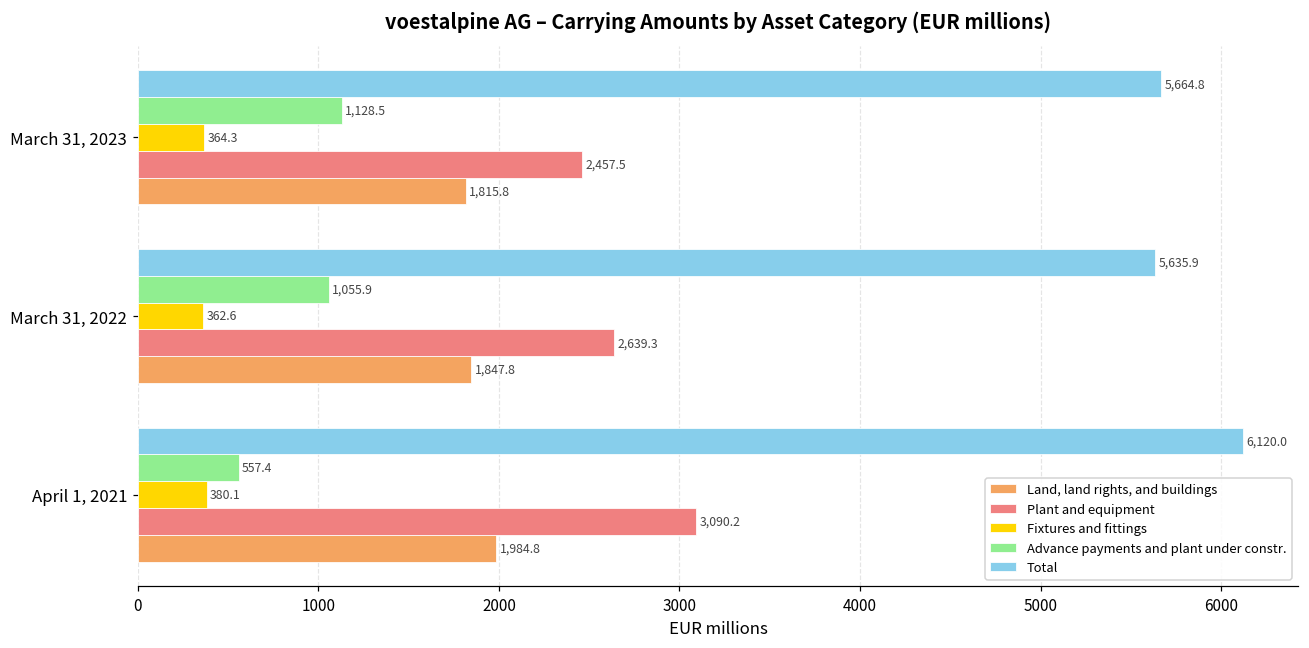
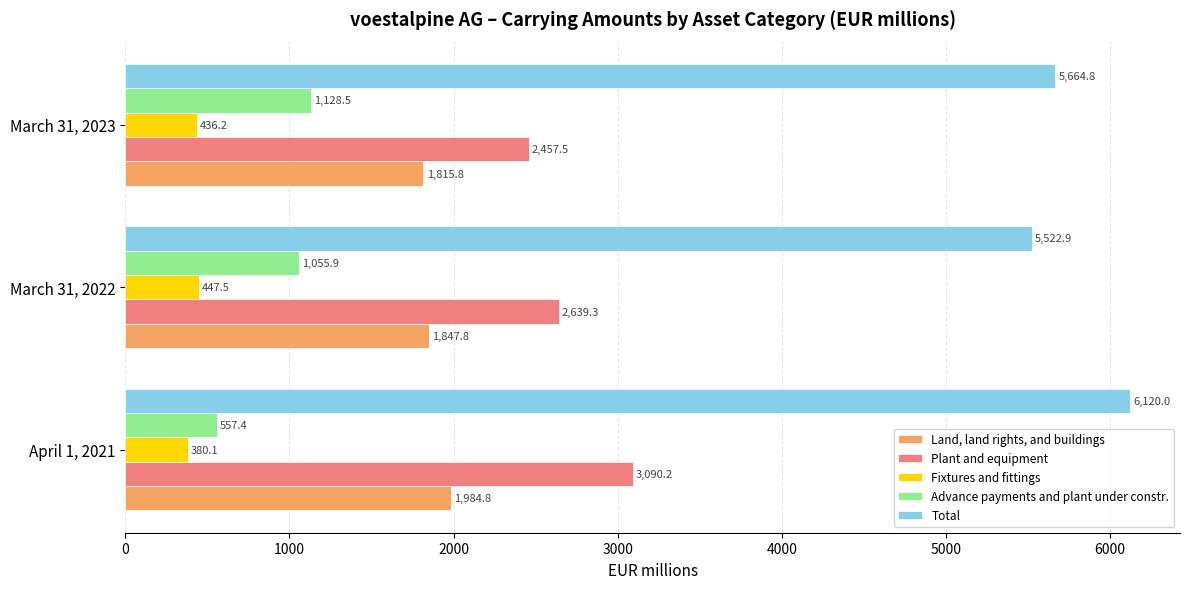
  {
    "Fixtures and fittings": {
-     "March 31, 2023": "364.3",
-     "March 31, 2022": "362.6",
+     "March 31, 2023": "436.2",
+     "March 31, 2022": "447.5",
      "April 1, 2021": "380.1"
    },
    "Advance payments and plant under constr.": {
      "March 31, 2023": "1,128.5",
      "March 31, 2022": "1,055.9",
      "April 1, 2021": "557.4"
    },
    "Total": {
      "March 31, 2023": "5,664.8",
-     "March 31, 2022": "5,635.9",
+     "March 31, 2022": "5,522.9",
      "April 1, 2021": "6,120.0"
    }
  }
